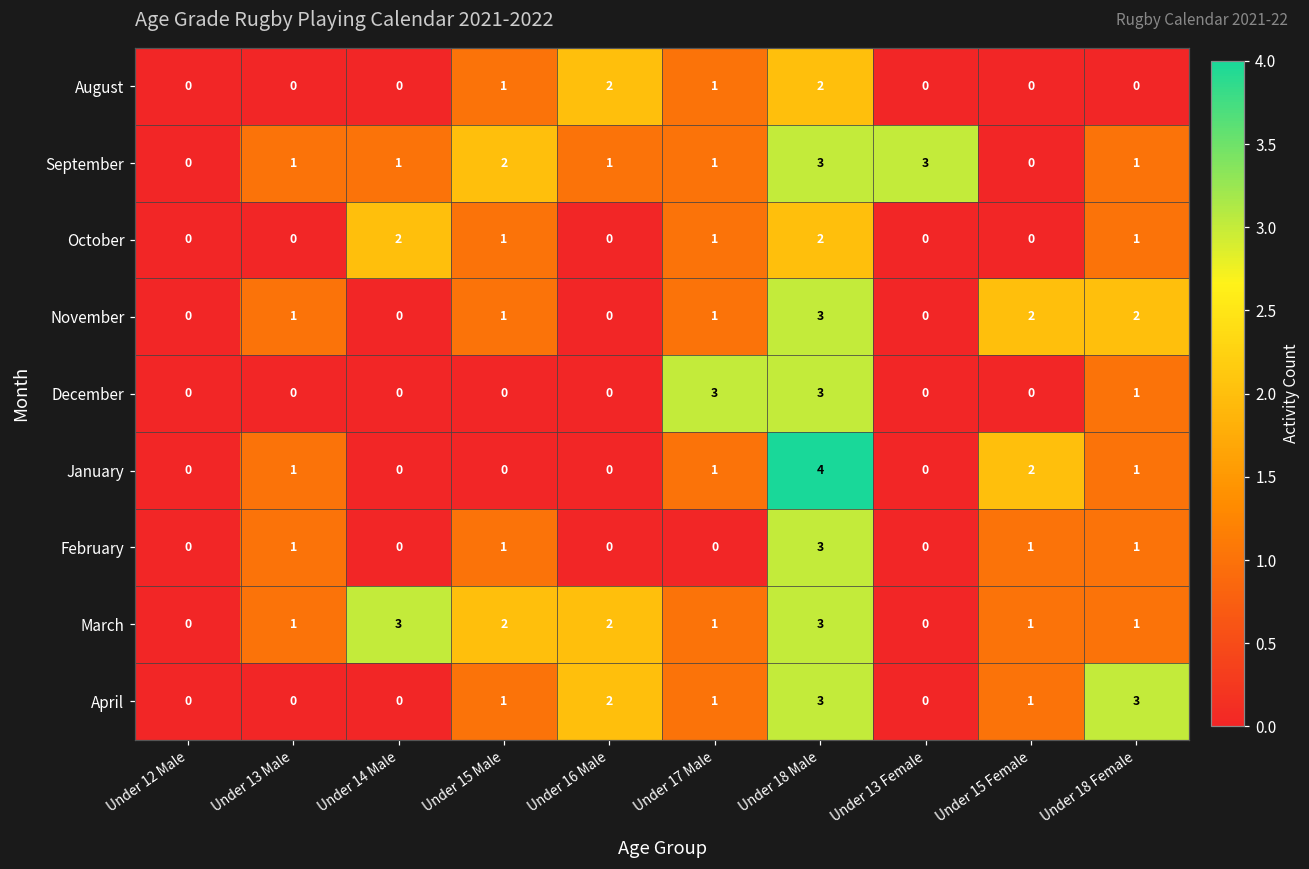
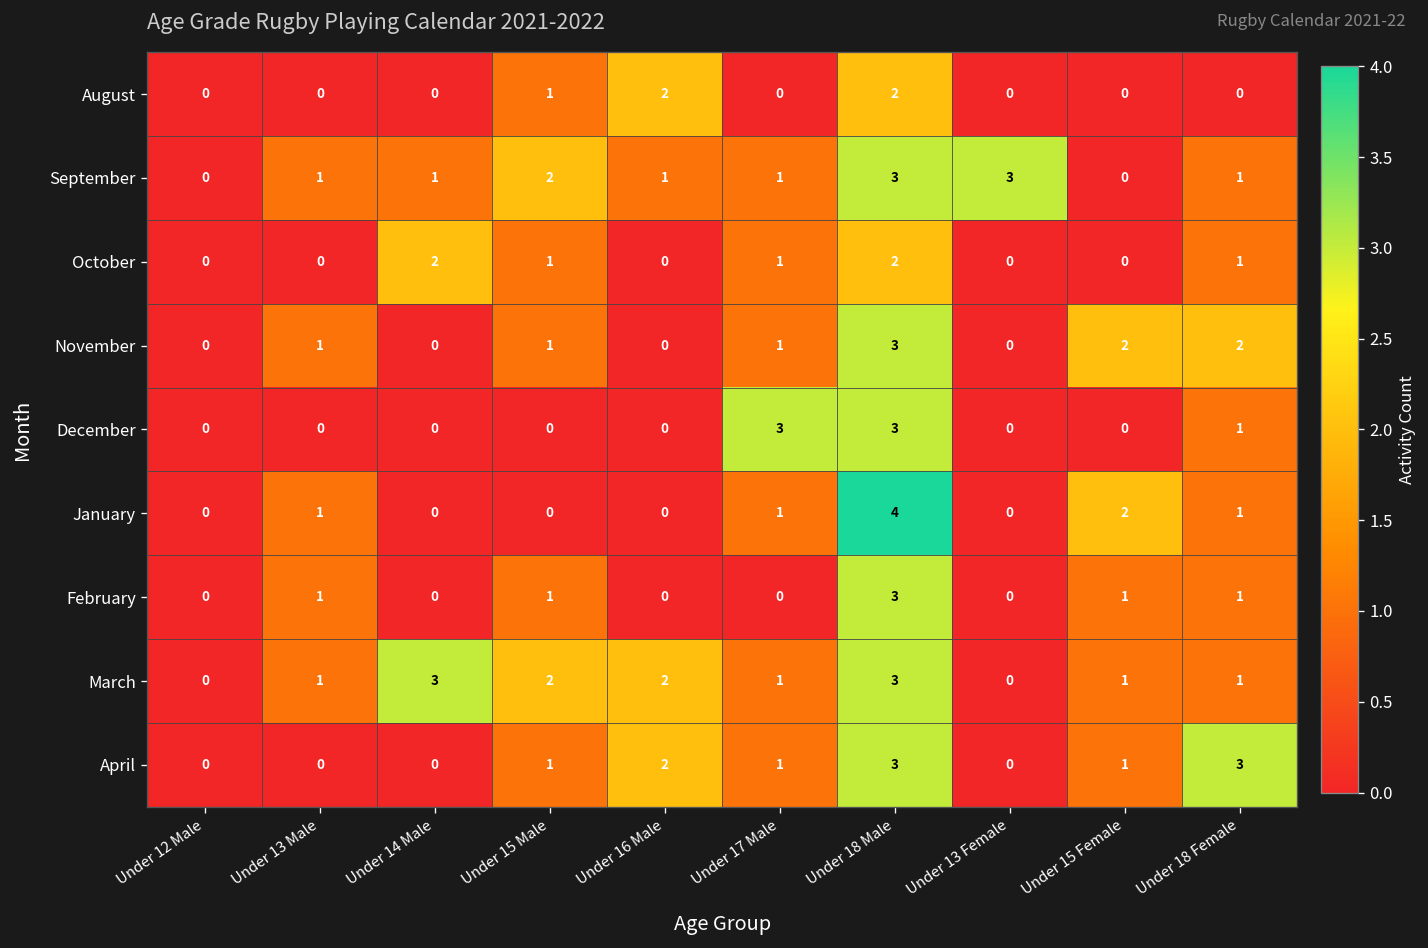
  {
    "August": {
      "Under 12 Male": 0,
      "Under 13 Male": 0,
      "Under 14 Male": 0,
      "Under 15 Male": 1,
      "Under 16 Male": 2,
-     "Under 17 Male": 1,
+     "Under 17 Male": 0,
      "Under 18 Male": 2,
      "Under 13 Female": 0,
      "Under 15 Female": 0,
      "Under 18 Female": 0
    },
    "September": {
      "Under 12 Male": 0,
      "Under 13 Male": 1,
      "Under 14 Male": 1,
      "Under 15 Male": 2,
      "Under 16 Male": 1,
      "Under 17 Male": 1,
      "Under 18 Male": 3,
      "Under 13 Female": 3,
      "Under 15 Female": 0,
      "Under 18 Female": 1
    },
    "October": {
      "Under 12 Male": 0,
      "Under 13 Male": 0,
      "Under 14 Male": 2,
      "Under 15 Male": 1,
      "Under 16 Male": 0,
      "Under 17 Male": 1,
      "Under 18 Male": 2,
      "Under 13 Female": 0,
      "Under 15 Female": 0,
      "Under 18 Female": 1
    },
    "November": {
      "Under 12 Male": 0,
      "Under 13 Male": 1,
      "Under 14 Male": 0,
      "Under 15 Male": 1,
      "Under 16 Male": 0,
      "Under 17 Male": 1,
      "Under 18 Male": 3,
      "Under 13 Female": 0,
      "Under 15 Female": 2,
      "Under 18 Female": 2
    },
    "December": {
      "Under 12 Male": 0,
      "Under 13 Male": 0,
      "Under 14 Male": 0,
      "Under 15 Male": 0,
      "Under 16 Male": 0,
      "Under 17 Male": 3,
      "Under 18 Male": 3,
      "Under 13 Female": 0,
      "Under 15 Female": 0,
      "Under 18 Female": 1
    },
    "January": {
      "Under 12 Male": 0,
      "Under 13 Male": 1,
      "Under 14 Male": 0,
      "Under 15 Male": 0,
      "Under 16 Male": 0,
      "Under 17 Male": 1,
      "Under 18 Male": 4,
      "Under 13 Female": 0,
      "Under 15 Female": 2,
      "Under 18 Female": 1
    },
    "February": {
      "Under 12 Male": 0,
      "Under 13 Male": 1,
      "Under 14 Male": 0,
      "Under 15 Male": 1,
      "Under 16 Male": 0,
      "Under 17 Male": 0,
      "Under 18 Male": 3,
      "Under 13 Female": 0,
      "Under 15 Female": 1,
      "Under 18 Female": 1
    },
    "March": {
      "Under 12 Male": 0,
      "Under 13 Male": 1,
      "Under 14 Male": 3,
      "Under 15 Male": 2,
      "Under 16 Male": 2,
      "Under 17 Male": 1,
      "Under 18 Male": 3,
      "Under 13 Female": 0,
      "Under 15 Female": 1,
      "Under 18 Female": 1
    },
    "April": {
      "Under 12 Male": 0,
      "Under 13 Male": 0,
      "Under 14 Male": 0,
      "Under 15 Male": 1,
      "Under 16 Male": 2,
      "Under 17 Male": 1,
      "Under 18 Male": 3,
      "Under 13 Female": 0,
      "Under 15 Female": 1,
      "Under 18 Female": 3
    }
  }
